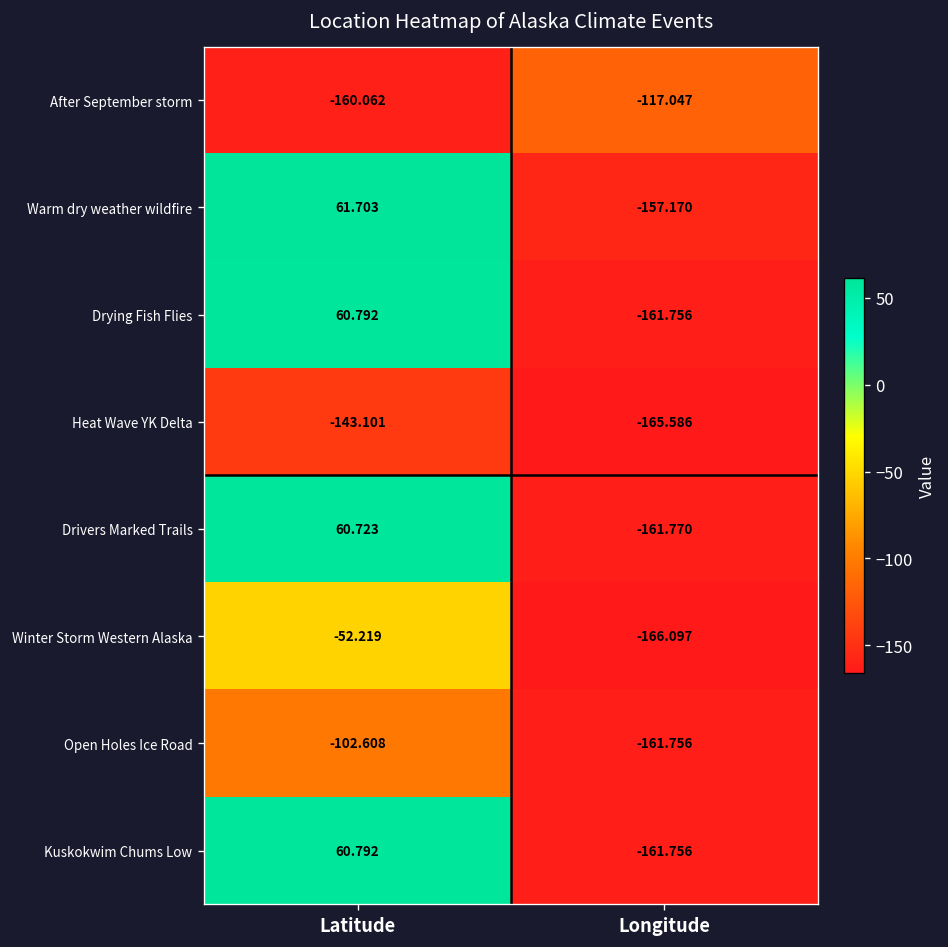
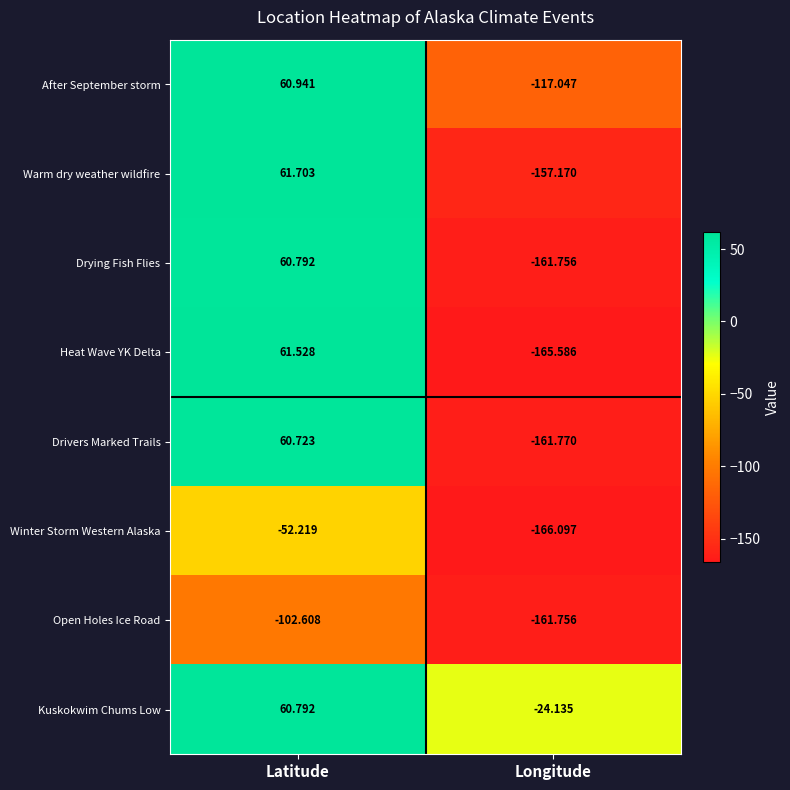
  {
    "After September storm": {
-     "Latitude": -160.062,
+     "Latitude": 60.941,
      "Longitude": -117.047
    },
    "Warm dry weather wildfire": {
      "Latitude": 61.703,
      "Longitude": -157.170
    },
    "Drying Fish Flies": {
      "Latitude": 60.792,
      "Longitude": -161.756
    },
    "Heat Wave YK Delta": {
-     "Latitude": -143.101,
+     "Latitude": 61.528,
      "Longitude": -165.586
    },
    "Drivers Marked Trails": {
      "Latitude": 60.723,
      "Longitude": -161.770
    },
    "Winter Storm Western Alaska": {
      "Latitude": -52.219,
      "Longitude": -166.097
    },
    "Open Holes Ice Road": {
      "Latitude": -102.608,
      "Longitude": -161.756
    },
    "Kuskokwim Chums Low": {
      "Latitude": 60.792,
-     "Longitude": -161.756
+     "Longitude": -24.135
    }
  }
